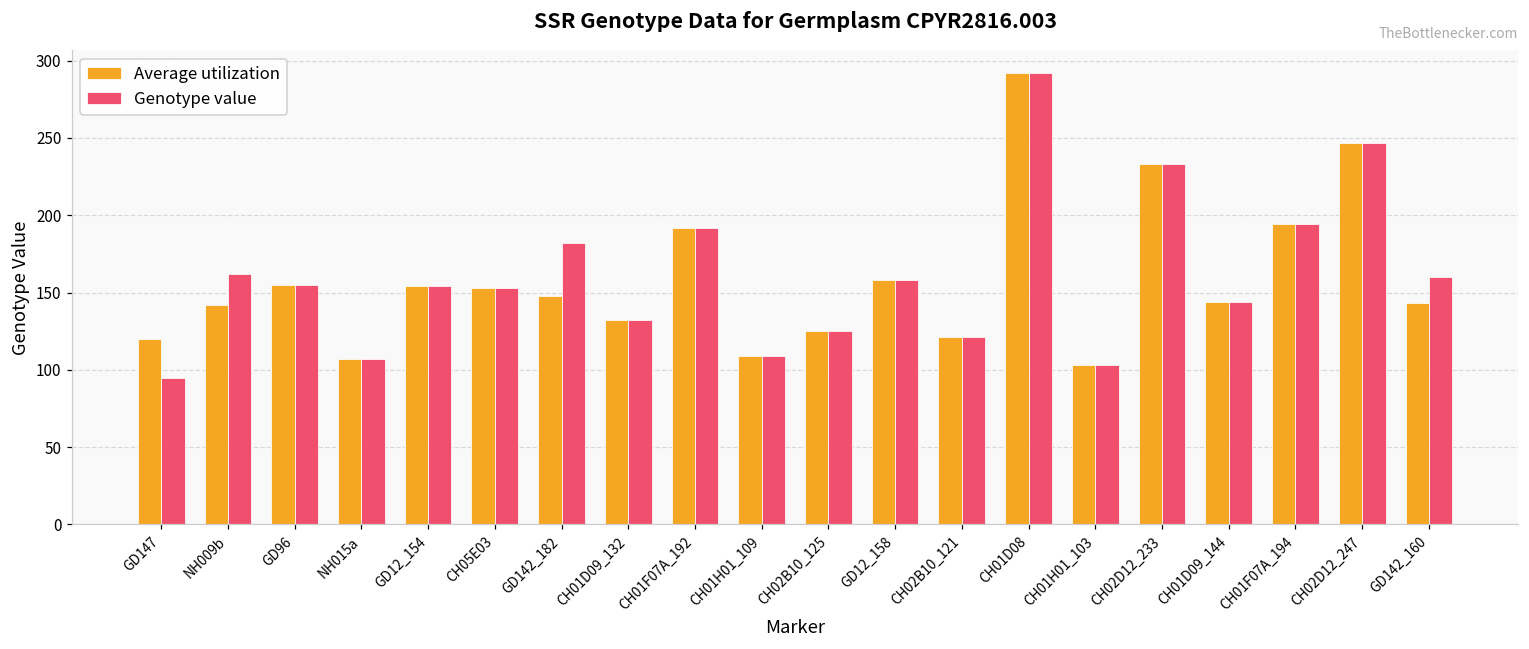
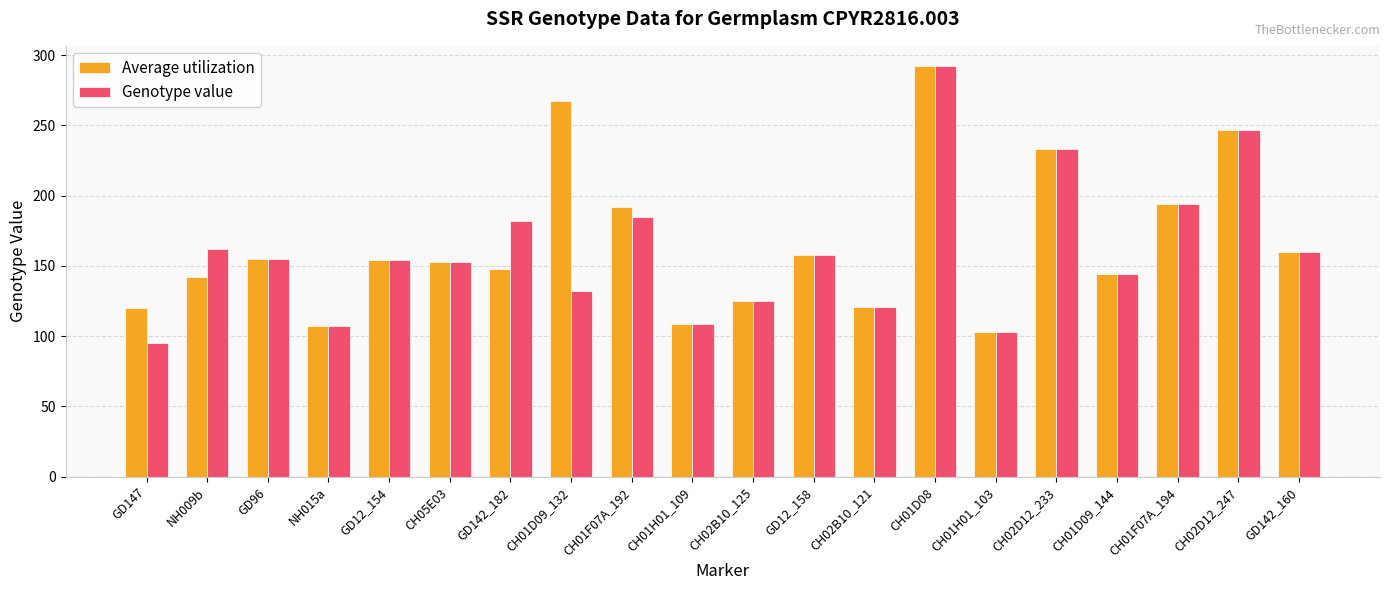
  {
    "Average utilization": {
      "GD147": 120,
      "NH009b": 142,
      "GD96": 155,
      "NH015a": 107,
      "GD12_154": 154,
      "CH05E03": 153,
      "GD142_182": 148,
-     "CH01D09_132": 132,
+     "CH01D09_132": 267,
      "CH01F07A_192": 192,
      "CH01H01_109": 109,
      "CH02B10_125": 125,
      "GD12_158": 158,
      "CH02B10_121": 121,
      "CH01D08": 292,
      "CH01H01_103": 103,
      "CH02D12_233": 233,
      "CH01D09_144": 144,
      "CH01F07A_194": 194,
      "CH02D12_247": 247,
-     "GD142_160": 143
+     "GD142_160": 160
    },
    "Genotype value": {
      "GD147": 95,
      "NH009b": 162,
      "GD96": 155,
      "NH015a": 107,
      "GD12_154": 154,
      "CH05E03": 153,
      "GD142_182": 182,
      "CH01D09_132": 132,
-     "CH01F07A_192": 192,
+     "CH01F07A_192": 185,
      "CH01H01_109": 109,
      "CH02B10_125": 125,
      "GD12_158": 158,
      "CH02B10_121": 121,
      "CH01D08": 292,
      "CH01H01_103": 103,
      "CH02D12_233": 233,
      "CH01D09_144": 144,
      "CH01F07A_194": 194,
      "CH02D12_247": 247,
      "GD142_160": 160
    }
  }
